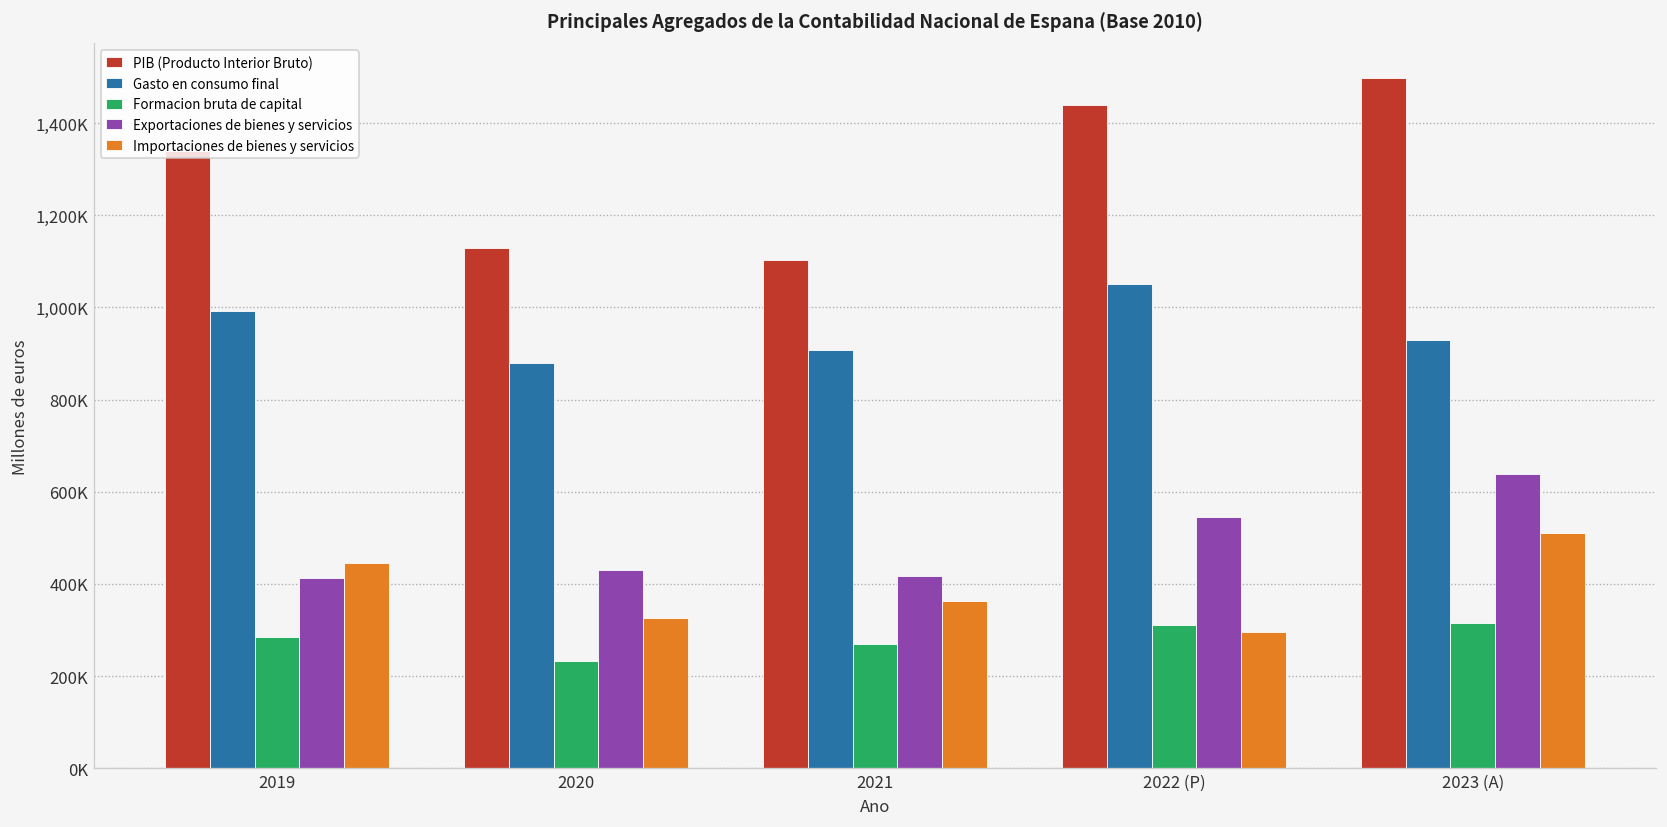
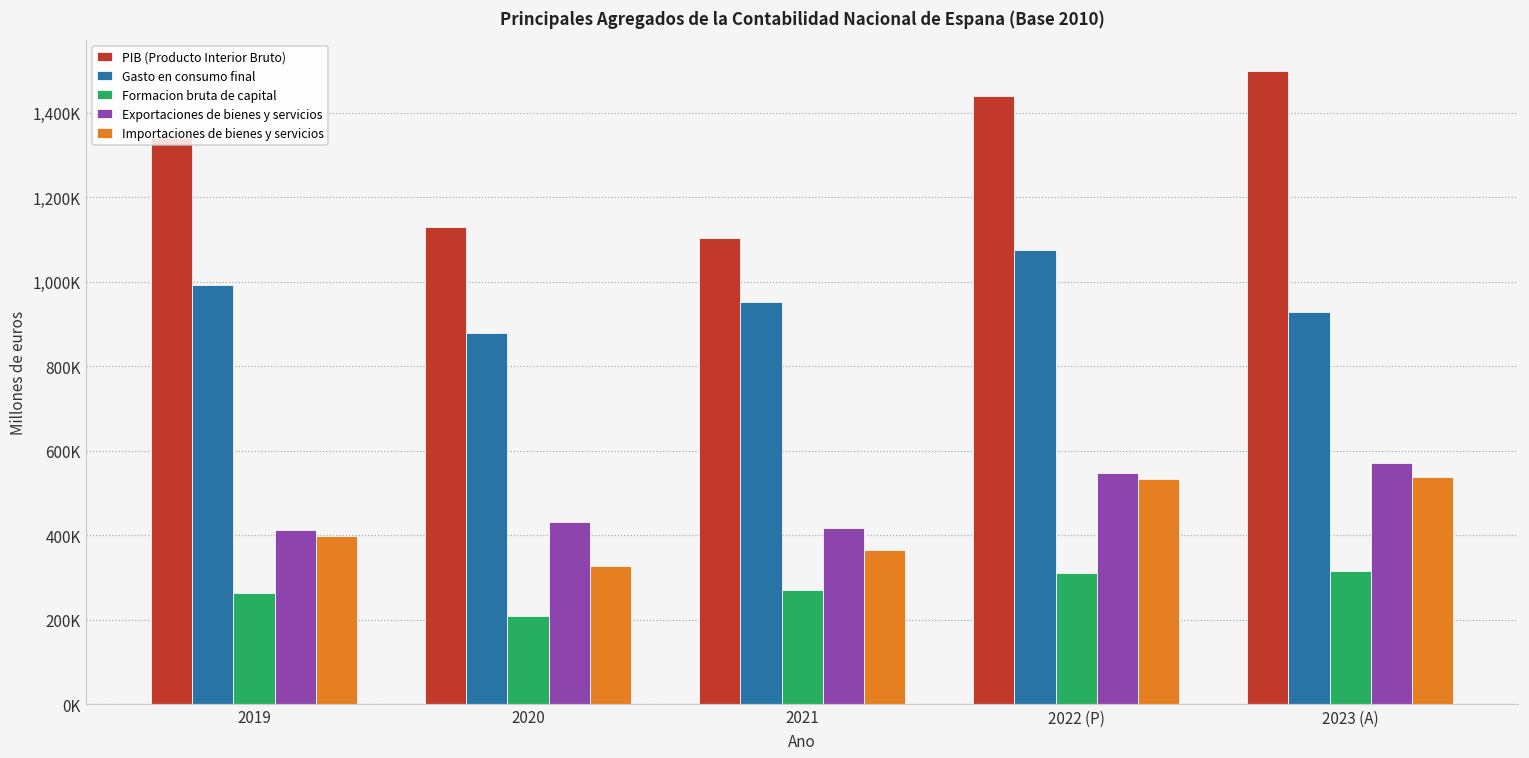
  {
    "PIB (Producto Interior Bruto)": {
      "2019": "1,340,000",
      "2020": "1,130,000",
      "2021": "1,100,000",
      "2022 (P)": "1,440,000",
      "2023 (A)": "1,500,000"
    },
    "Gasto en consumo final": {
      "2019": "990,000",
      "2020": "880,000",
-     "2021": "910,000",
-     "2022 (P)": "1,050,000",
+     "2021": "950,000",
+     "2022 (P)": "1,070,000",
      "2023 (A)": "930,000"
    },
    "Formacion bruta de capital": {
-     "2019": "280,000",
-     "2020": "230,000",
+     "2019": "260,000",
+     "2020": "210,000",
      "2021": "270,000",
      "2022 (P)": "310,000",
      "2023 (A)": "310,000"
    },
    "Exportaciones de bienes y servicios": {
      "2019": "410,000",
      "2020": "430,000",
      "2021": "420,000",
      "2022 (P)": "550,000",
-     "2023 (A)": "640,000"
+     "2023 (A)": "570,000"
    },
    "Importaciones de bienes y servicios": {
-     "2019": "440,000",
+     "2019": "400,000",
      "2020": "330,000",
      "2021": "360,000",
-     "2022 (P)": "300,000",
-     "2023 (A)": "510,000"
+     "2022 (P)": "530,000",
+     "2023 (A)": "540,000"
    }
  }
